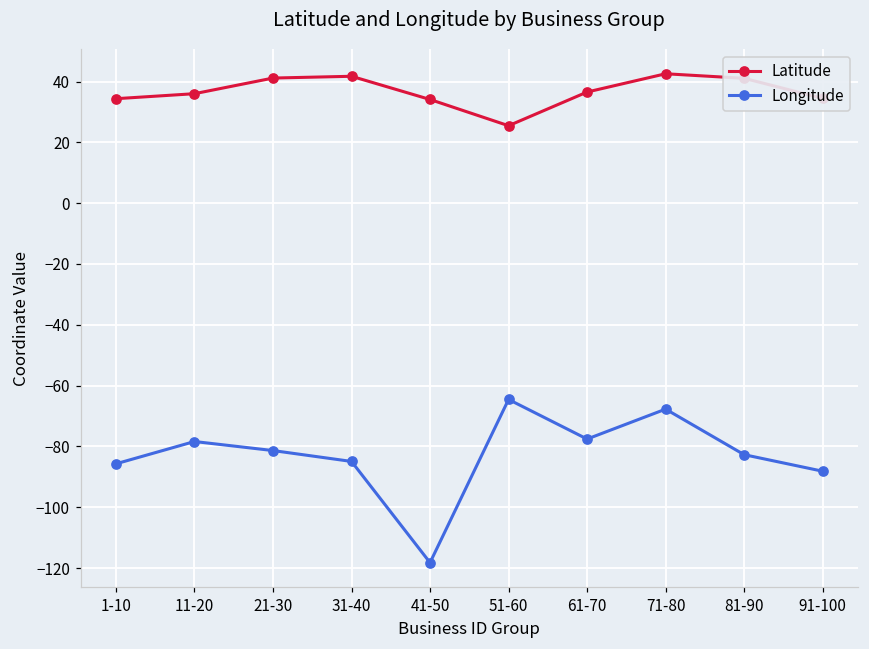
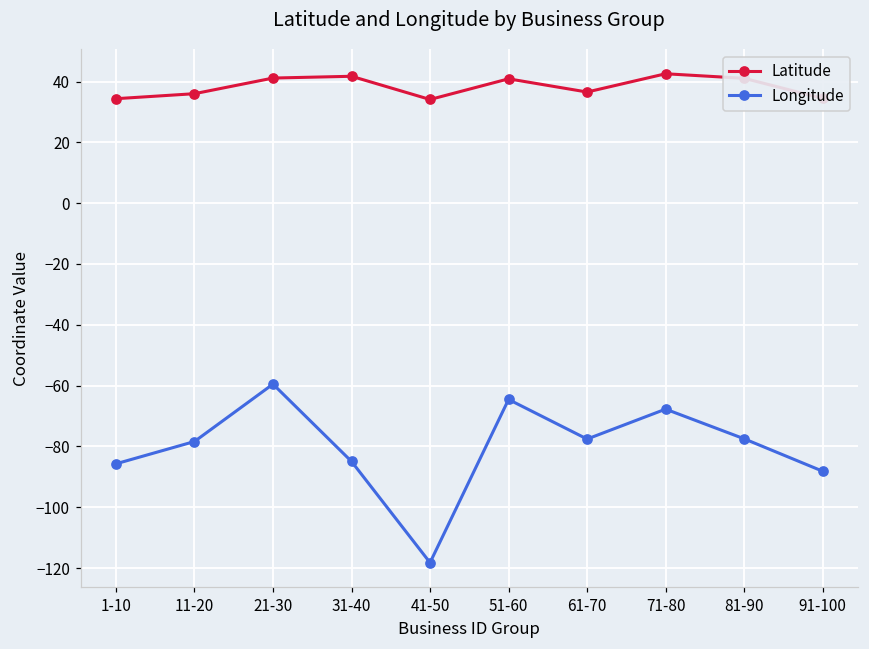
  {
    "Latitude": {
      "1-10": 34,
      "11-20": 36,
      "21-30": 41,
      "31-40": 42,
      "41-50": 34,
-     "51-60": 25,
+     "51-60": 41,
      "61-70": 37,
      "71-80": 43
    },
    "Longitude": {
      "1-10": -86,
      "11-20": -78,
-     "21-30": -81,
+     "21-30": -60,
      "31-40": -85,
      "41-50": -118,
      "51-60": -65,
      "61-70": -78,
      "71-80": -68,
-     "81-90": -83,
+     "81-90": -77,
      "91-100": -88
    }
  }
